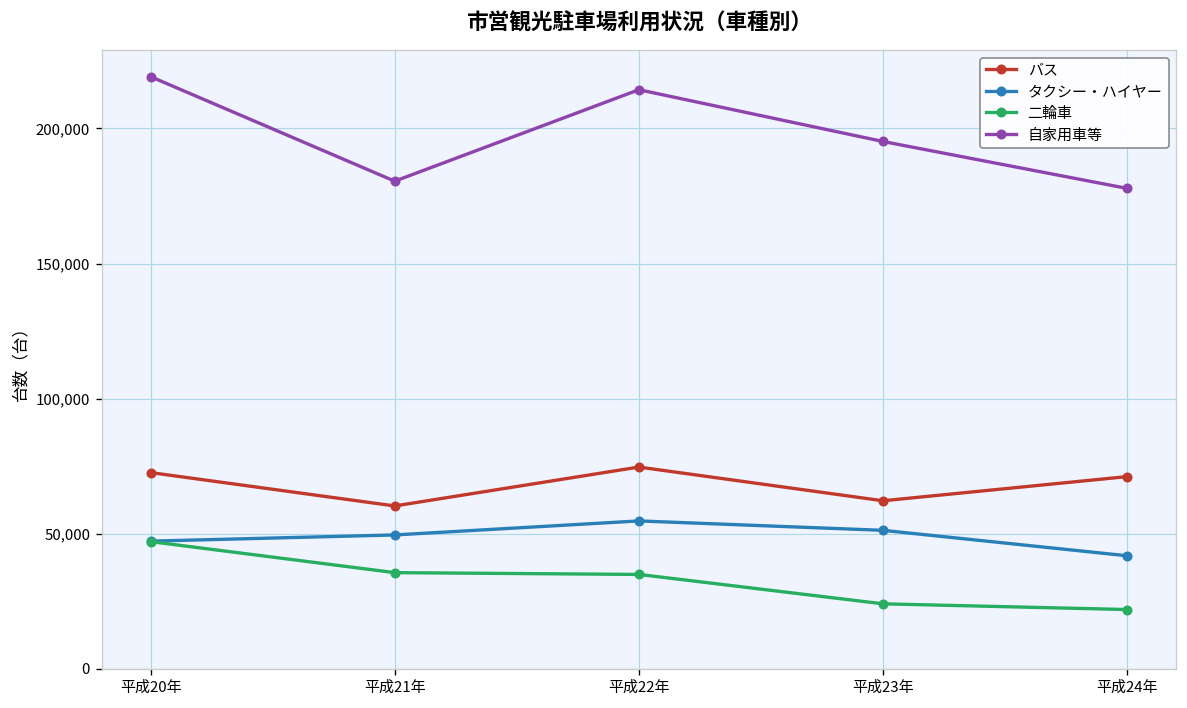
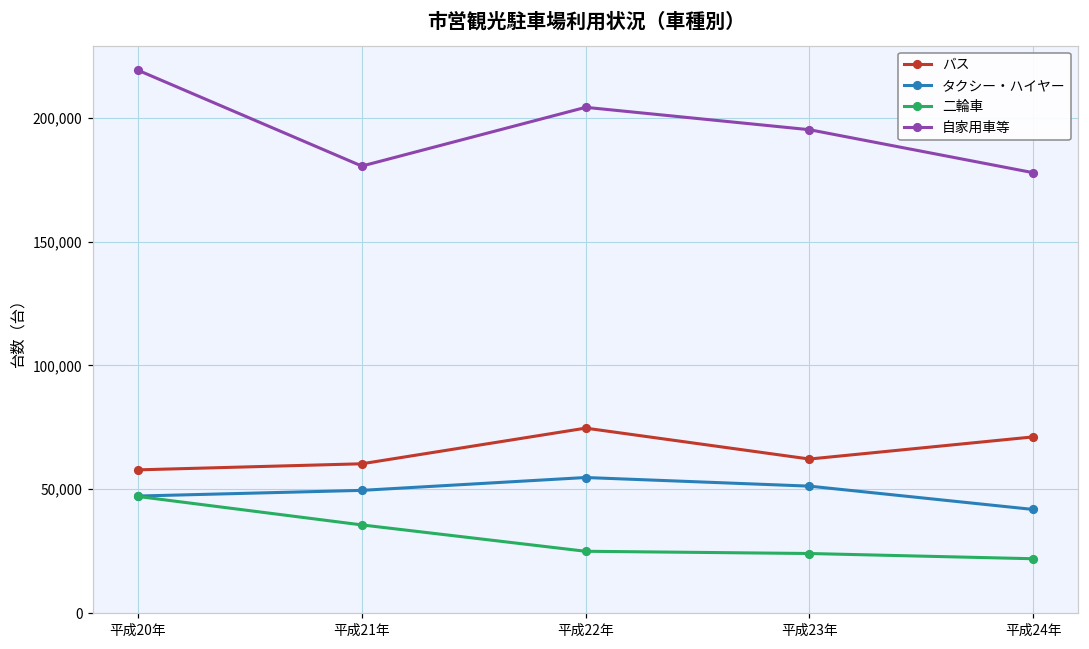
  {
    "バス": {
-     "平成20年": "73,000",
+     "平成20年": "58,000",
      "平成21年": "60,000",
      "平成22年": "75,000",
      "平成23年": "62,000",
      "平成24年": "71,000"
    },
    "タクシー・ハイヤー": {
      "平成21年": "50,000",
      "平成22年": "55,000",
      "平成23年": "51,000",
      "平成24年": "42,000"
    },
    "二輪車": {
      "平成21年": "36,000",
-     "平成22年": "35,000",
+     "平成22年": "25,000",
      "平成23年": "24,000",
      "平成24年": "22,000"
    },
    "自家用車等": {
      "平成20年": "219,000",
      "平成21年": "180,000",
-     "平成22年": "214,000",
+     "平成22年": "204,000",
      "平成23年": "195,000",
      "平成24年": "178,000"
    }
  }
